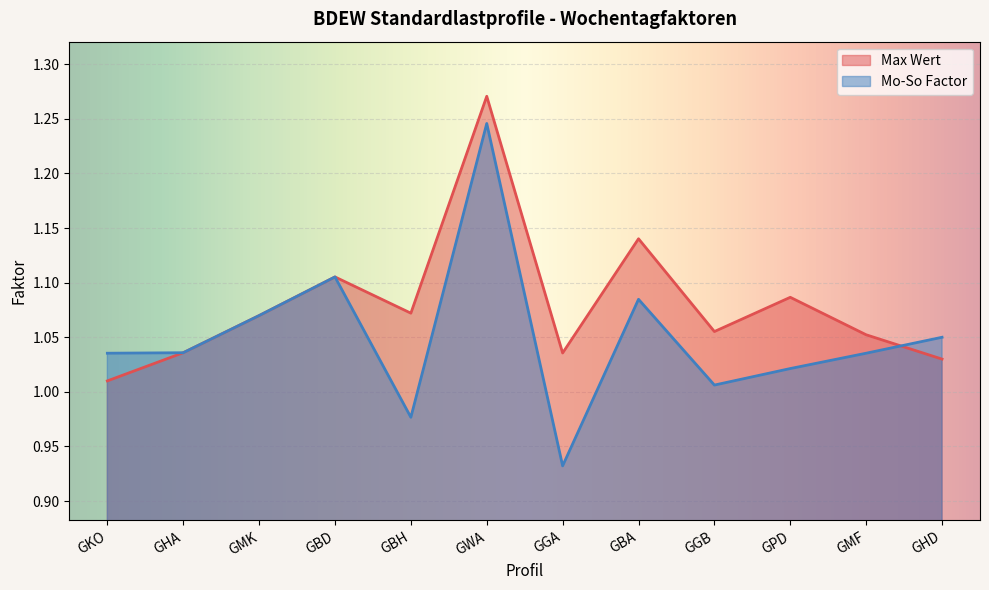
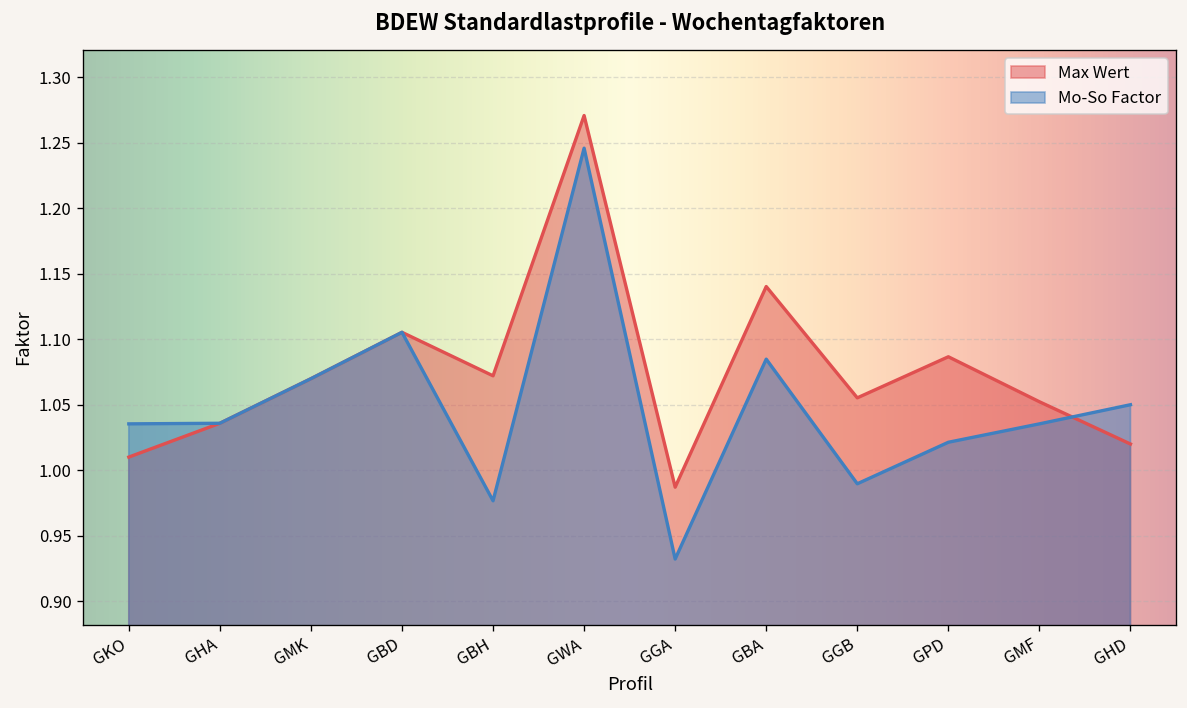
  {
    "Max Wert": {
      "GKO": 1.010,
      "GBH": 1.072,
      "GWA": 1.271,
-     "GGA": 1.036,
+     "GGA": 0.987,
      "GBA": 1.140,
      "GGB": 1.055,
      "GPD": 1.087,
      "GMF": 1.052,
-     "GHD": 1.03
+     "GHD": 1.02
    },
    "Mo-So Factor": {
      "GKO": 1.035,
      "GBH": 0.977,
      "GWA": 1.246,
      "GGA": 0.932,
      "GBA": 1.085,
-     "GGB": 1.006,
+     "GGB": 0.990,
      "GPD": 1.021,
      "GMF": 1.035,
      "GHD": 1.050
    }
  }
